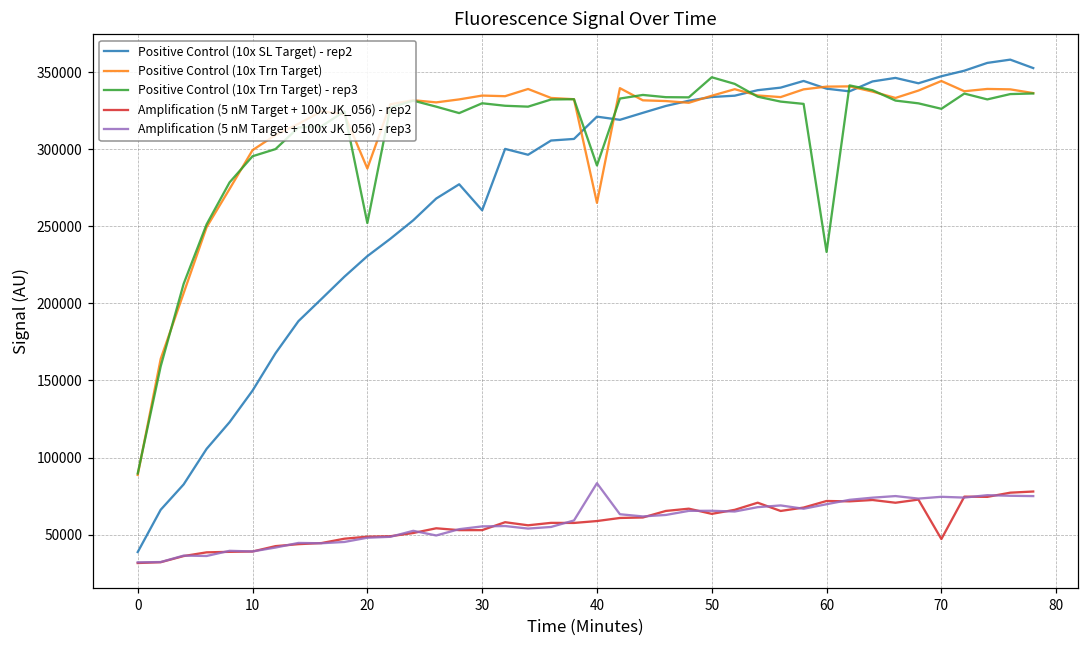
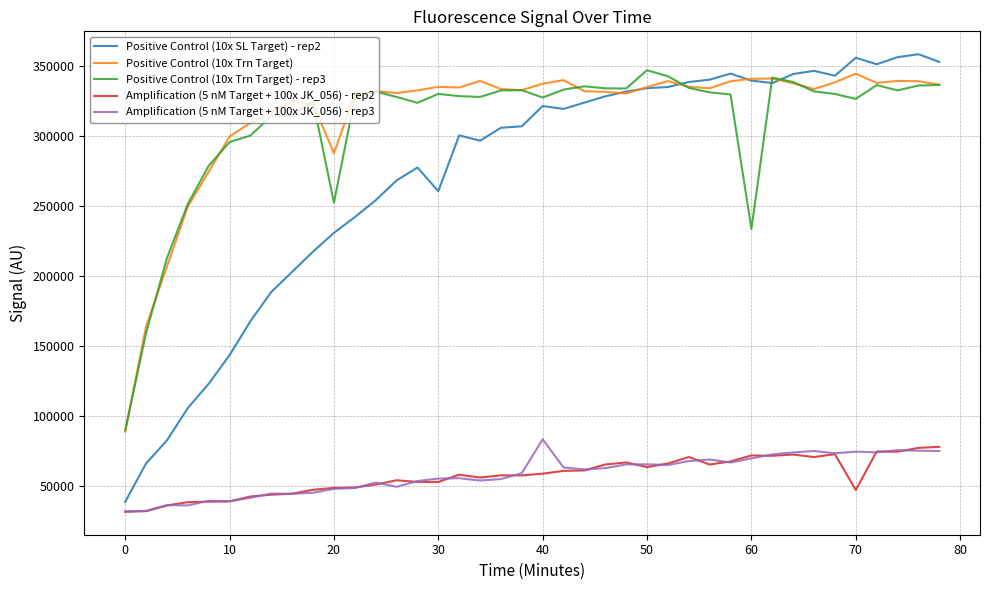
  {
    "Positive Control (10x SL Target) - rep2": {
      "0": 39000,
      "10": 143000,
      "20": 231000,
      "30": 260000,
      "40": 321000,
-     "70": 347000
+     "70": 356000
    },
    "Positive Control (10x Trn Target)": {
      "10": 299000,
      "20": 288000,
      "30": 335000,
-     "40": 265000,
+     "40": 337000,
      "70": 344000
    },
    "Positive Control (10x Trn Target) - rep3": {
      "10": 296000,
      "20": 252000,
      "30": 330000,
-     "40": 290000,
+     "40": 327000,
      "50": 347000,
      "60": 233000,
      "70": 326000
    },
    "Amplification (5 nM Target + 100x JK_056) - rep2": {
      "30": 53000,
      "40": 59000,
      "50": 63000,
      "60": 72000,
      "70": 47000
    },
    "Amplification (5 nM Target + 100x JK_056) - rep3": {
      "30": 55000,
      "40": 83000,
      "50": 65000,
      "60": 70000,
      "70": 75000
    }
  }
